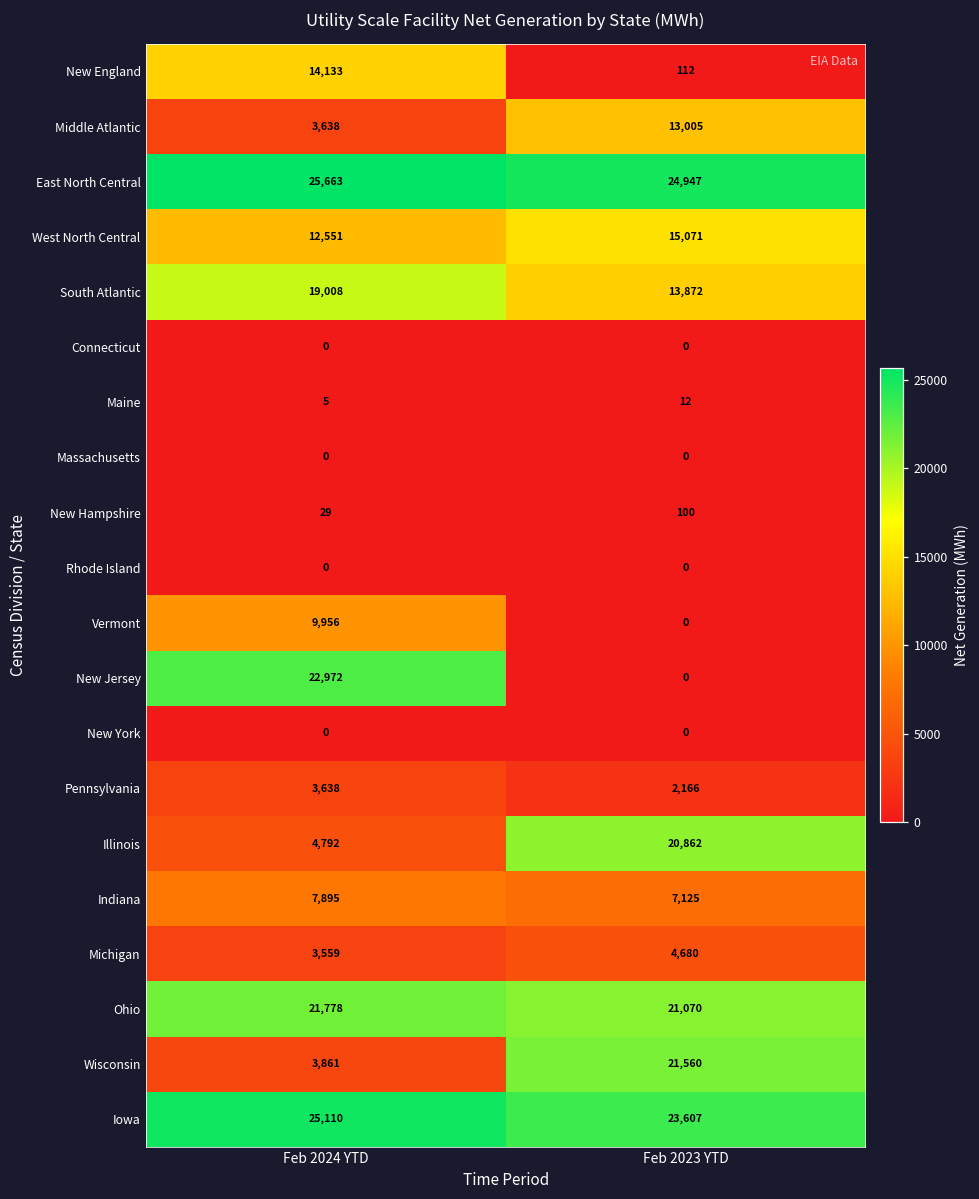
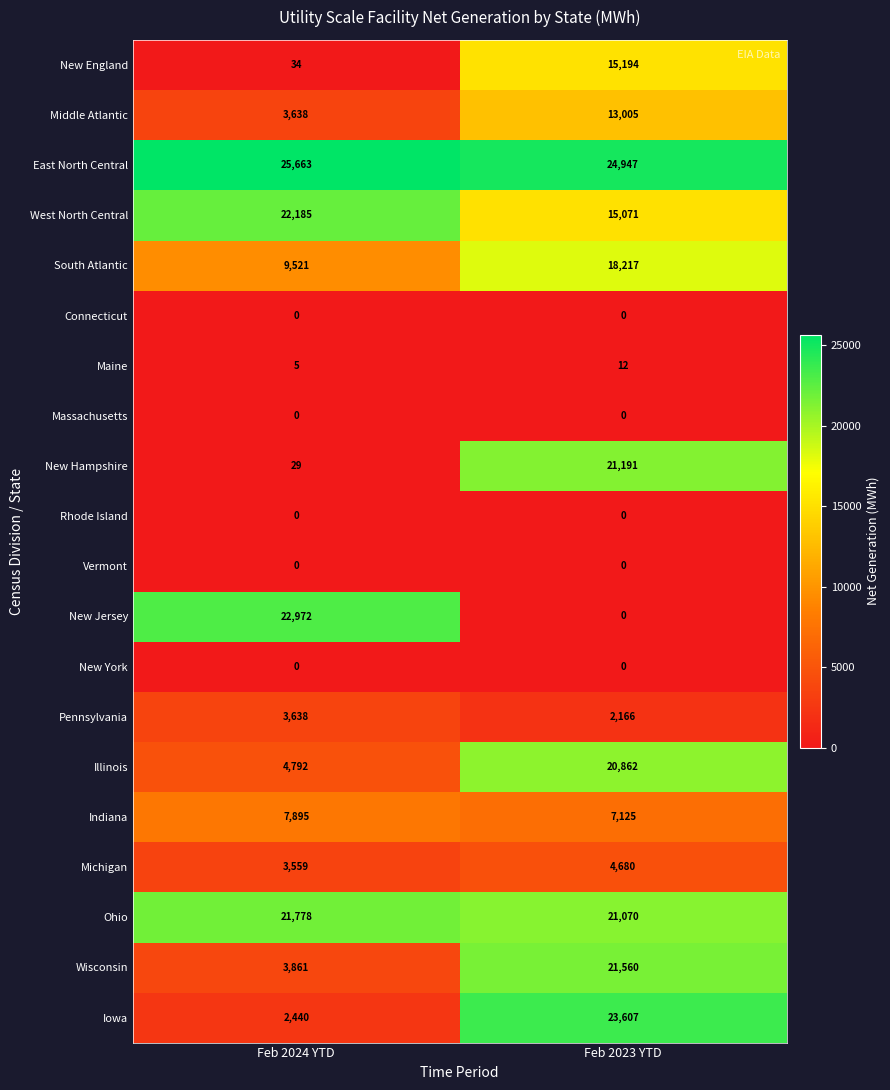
  {
    "New England": {
-     "Feb 2024 YTD": "14,133",
-     "Feb 2023 YTD": "112"
+     "Feb 2024 YTD": "34",
+     "Feb 2023 YTD": "15,194"
    },
    "Middle Atlantic": {
      "Feb 2024 YTD": "3,638",
      "Feb 2023 YTD": "13,005"
    },
    "East North Central": {
      "Feb 2024 YTD": "25,663",
      "Feb 2023 YTD": "24,947"
    },
    "West North Central": {
-     "Feb 2024 YTD": "12,551",
+     "Feb 2024 YTD": "22,185",
      "Feb 2023 YTD": "15,071"
    },
    "South Atlantic": {
-     "Feb 2024 YTD": "19,008",
-     "Feb 2023 YTD": "13,872"
+     "Feb 2024 YTD": "9,521",
+     "Feb 2023 YTD": "18,217"
    },
    "Connecticut": {
      "Feb 2024 YTD": "0",
      "Feb 2023 YTD": "0"
    },
    "Maine": {
      "Feb 2024 YTD": "5",
      "Feb 2023 YTD": "12"
    },
    "Massachusetts": {
      "Feb 2024 YTD": "0",
      "Feb 2023 YTD": "0"
    },
    "New Hampshire": {
      "Feb 2024 YTD": "29",
-     "Feb 2023 YTD": "100"
+     "Feb 2023 YTD": "21,191"
    },
    "Rhode Island": {
      "Feb 2024 YTD": "0",
      "Feb 2023 YTD": "0"
    },
    "Vermont": {
-     "Feb 2024 YTD": "9,956",
+     "Feb 2024 YTD": "0",
      "Feb 2023 YTD": "0"
    },
    "New Jersey": {
      "Feb 2024 YTD": "22,972",
      "Feb 2023 YTD": "0"
    },
    "New York": {
      "Feb 2024 YTD": "0",
      "Feb 2023 YTD": "0"
    },
    "Pennsylvania": {
      "Feb 2024 YTD": "3,638",
      "Feb 2023 YTD": "2,166"
    },
    "Illinois": {
      "Feb 2024 YTD": "4,792",
      "Feb 2023 YTD": "20,862"
    },
    "Indiana": {
      "Feb 2024 YTD": "7,895",
      "Feb 2023 YTD": "7,125"
    },
    "Michigan": {
      "Feb 2024 YTD": "3,559",
      "Feb 2023 YTD": "4,680"
    },
    "Ohio": {
      "Feb 2024 YTD": "21,778",
      "Feb 2023 YTD": "21,070"
    },
    "Wisconsin": {
      "Feb 2024 YTD": "3,861",
      "Feb 2023 YTD": "21,560"
    },
    "Iowa": {
-     "Feb 2024 YTD": "25,110",
+     "Feb 2024 YTD": "2,440",
      "Feb 2023 YTD": "23,607"
    }
  }
